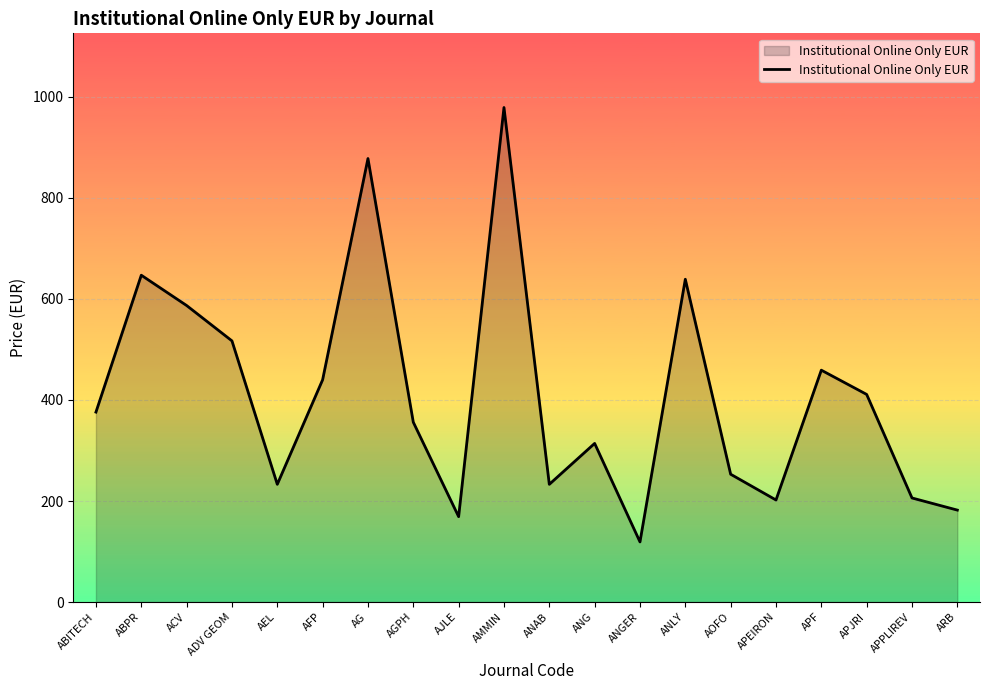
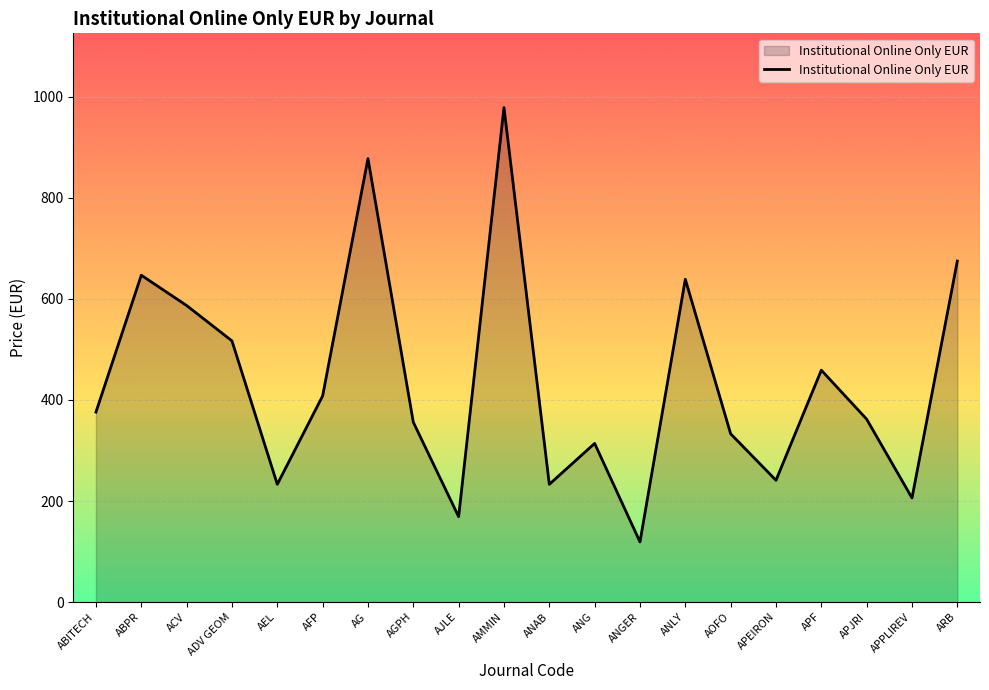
  {
    "ABITECH": 380,
    "ABPR": 650,
    "ACV": 590,
    "ADV GEOM": 520,
    "AEL": 230,
-   "AFP": 440,
+   "AFP": 410,
    "AG": 880,
    "AGPH": 360,
    "AJLE": 170,
    "AMMIN": 980,
    "ANAB": 230,
    "ANG": 310,
    "ANGER": 120,
    "ANLY": 640,
-   "AOFO": 250,
-   "APEIRON": 200,
+   "AOFO": 330,
+   "APEIRON": 240,
    "APF": 460,
-   "APJRI": 410,
+   "APJRI": 360,
    "APPLIREV": 210,
-   "ARB": 180
+   "ARB": 680
  }
